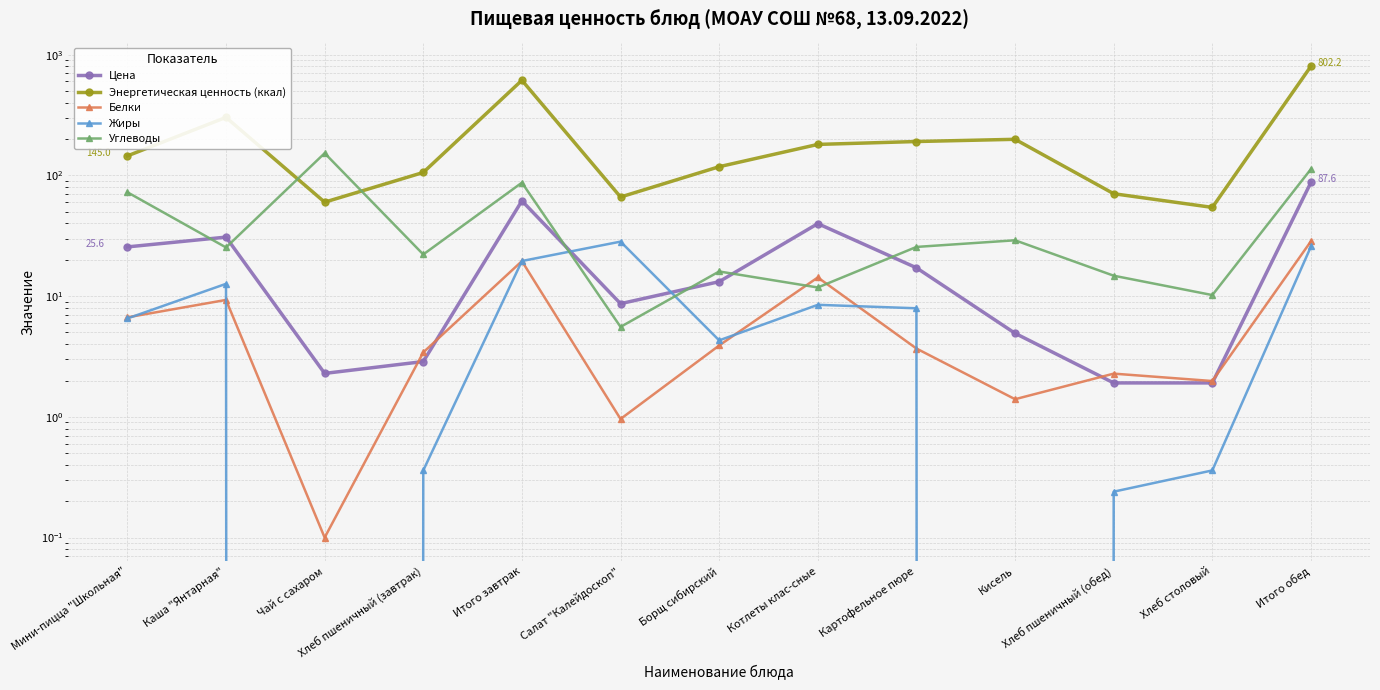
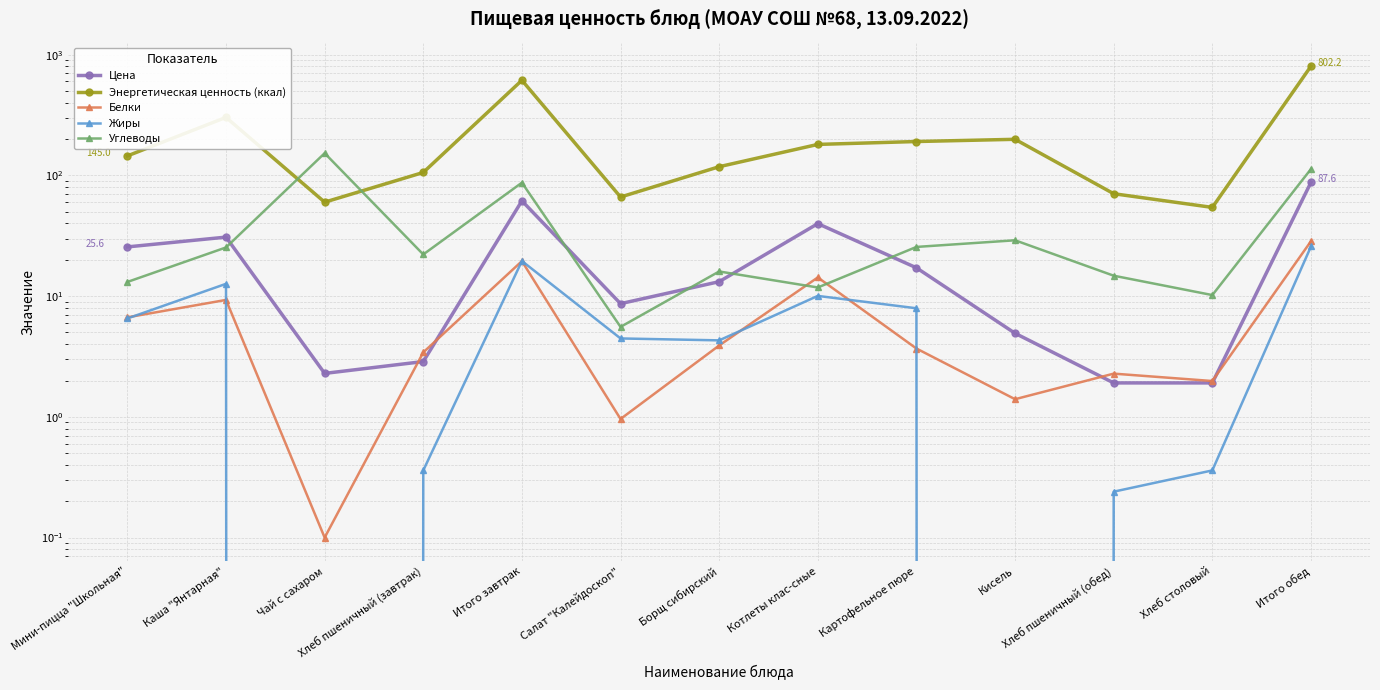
  {
    "Цена": {
      "Мини-пицца \"Школьная\"": 25.6,
      "Итого обед": 87.6
    },
    "Энергетическая ценность (ккал)": {
      "Итого обед": 802.2
    },
    "Белки": {
      "Каша \"Янтарная\"": 9,
      "Чай с сахаром": 0.1,
      "Хлеб пшеничный (завтрак)": 3.4,
      "Салат \"Калейдоскоп\"": 1.0,
      "Борщ сибирский": 3.9,
      "Котлеты клас-сные": 14,
      "Картофельное пюре": 3.7,
      "Кисель": 1.4,
      "Хлеб пшеничный (обед)": 2.3,
      "Итого обед": 28
    },
    "Жиры": {
      "Каша \"Янтарная\"": 13,
      "Хлеб пшеничный (завтрак)": 0.36,
-     "Салат \"Калейдоскоп\"": 28,
+     "Салат \"Калейдоскоп\"": 4.5,
      "Борщ сибирский": 4.3,
-     "Котлеты клас-сные": 8,
+     "Котлеты клас-сные": 10,
      "Картофельное пюре": 8,
      "Хлеб пшеничный (обед)": 0.24,
      "Хлеб столовый": 0.36,
      "Итого обед": 26
    },
    "Углеводы": {
-     "Мини-пицца \"Школьная\"": 70,
+     "Мини-пицца \"Школьная\"": 13,
      "Каша \"Янтарная\"": 25,
      "Чай с сахаром": 150,
      "Хлеб пшеничный (завтрак)": 22,
      "Итого завтрак": 90,
      "Салат \"Калейдоскоп\"": 6,
      "Борщ сибирский": 16,
      "Котлеты клас-сные": 12,
      "Картофельное пюре": 26,
      "Кисель": 29,
      "Хлеб пшеничный (обед)": 15,
      "Хлеб столовый": 10,
      "Итого обед": 110
    }
  }
